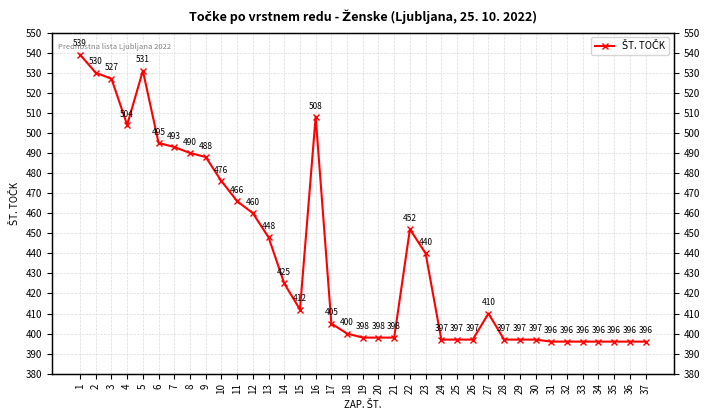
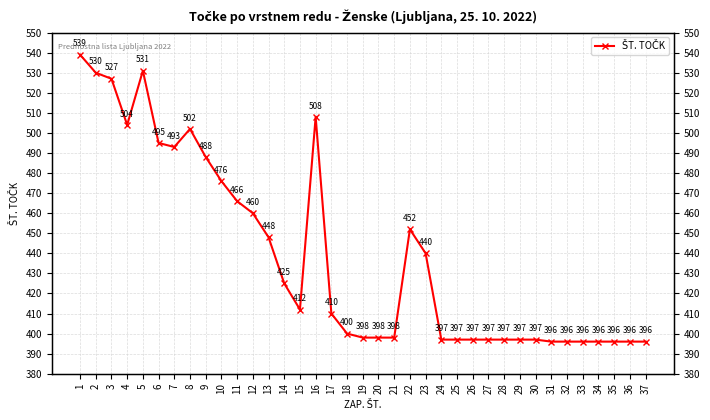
  {
    "2": 530,
    "3": 527,
    "4": 504,
    "5": 531,
    "6": 495,
    "7": 493,
-   "8": 490,
+   "8": 502,
    "9": 488,
    "10": 476,
    "11": 466,
    "12": 460,
    "13": 448,
    "14": 425,
    "15": 412,
    "16": 508,
-   "17": 405,
+   "17": 410,
    "18": 400,
    "19": 398,
    "20": 398,
    "21": 398,
    "22": 452,
    "23": 440,
    "24": 397,
    "25": 397,
    "26": 397,
-   "27": 410,
+   "27": 397,
    "28": 397,
    "29": 397,
    "30": 397,
    "31": 396,
    "32": 396,
    "33": 396,
    "34": 396,
    "35": 396,
    "36": 396,
    "37": 396
  }
